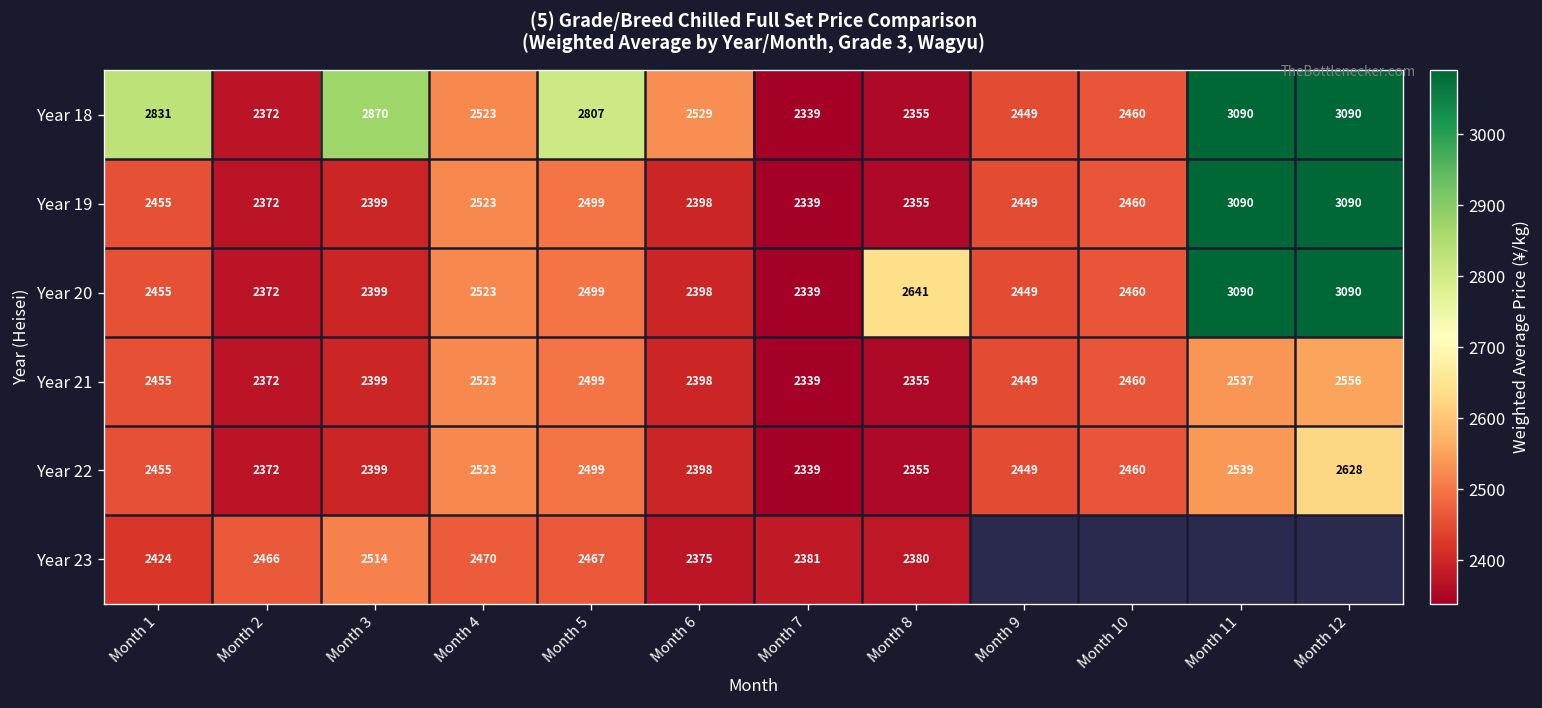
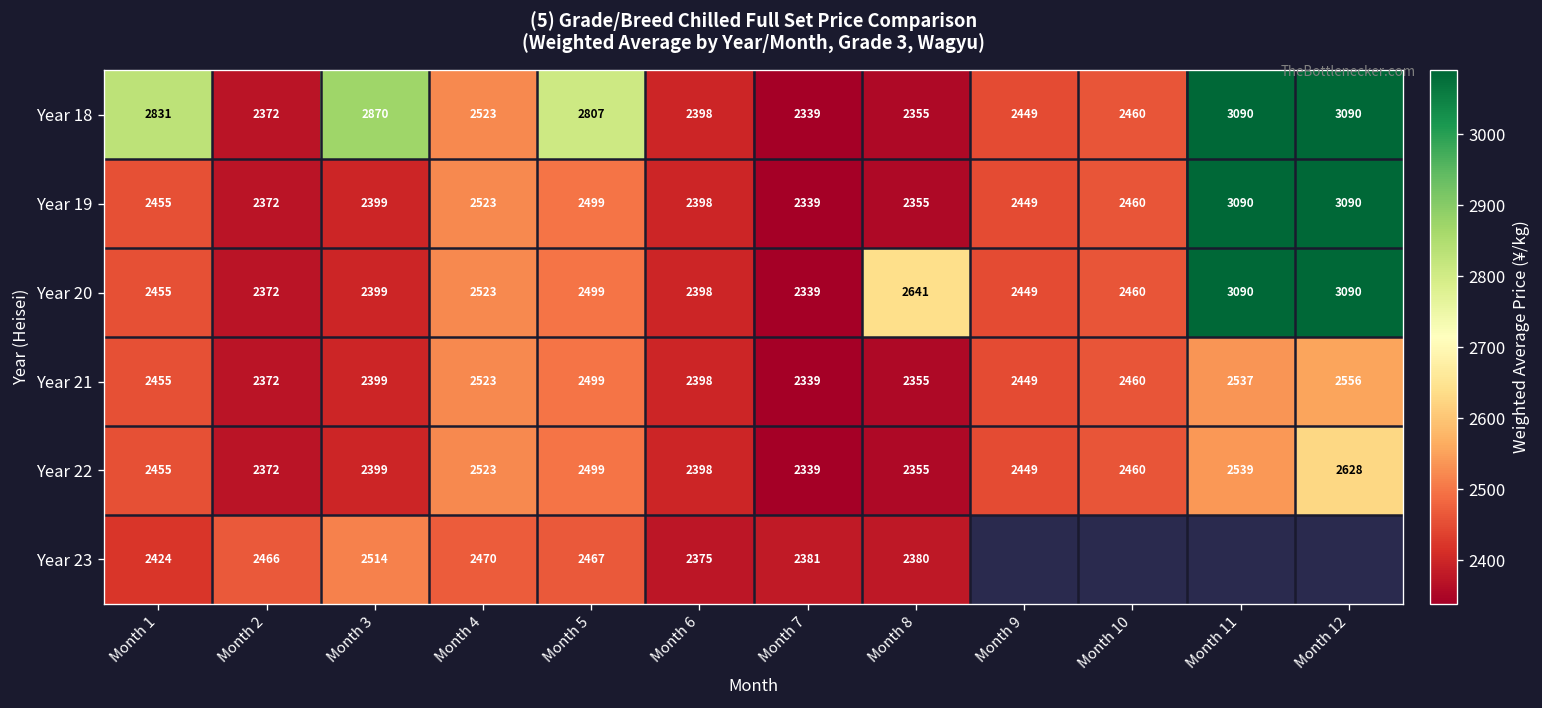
  {
    "Year 18": {
      "Month 1": 2831,
      "Month 2": 2372,
      "Month 3": 2870,
      "Month 4": 2523,
      "Month 5": 2807,
-     "Month 6": 2529,
+     "Month 6": 2398,
      "Month 7": 2339,
      "Month 8": 2355,
      "Month 9": 2449,
      "Month 10": 2460,
      "Month 11": 3090
    },
    "Year 19": {
      "Month 1": 2455,
      "Month 2": 2372,
      "Month 3": 2399,
      "Month 4": 2523,
      "Month 5": 2499,
      "Month 6": 2398,
      "Month 7": 2339,
      "Month 8": 2355,
      "Month 9": 2449,
      "Month 10": 2460,
      "Month 11": 3090,
      "Month 12": 3090
    },
    "Year 20": {
      "Month 1": 2455,
      "Month 2": 2372,
      "Month 3": 2399,
      "Month 4": 2523,
      "Month 5": 2499,
      "Month 6": 2398,
      "Month 7": 2339,
      "Month 8": 2641,
      "Month 9": 2449,
      "Month 10": 2460,
      "Month 11": 3090,
      "Month 12": 3090
    },
    "Year 21": {
      "Month 1": 2455,
      "Month 2": 2372,
      "Month 3": 2399,
      "Month 4": 2523,
      "Month 5": 2499,
      "Month 6": 2398,
      "Month 7": 2339,
      "Month 8": 2355,
      "Month 9": 2449,
      "Month 10": 2460,
      "Month 11": 2537,
      "Month 12": 2556
    },
    "Year 22": {
      "Month 1": 2455,
      "Month 2": 2372,
      "Month 3": 2399,
      "Month 4": 2523,
      "Month 5": 2499,
      "Month 6": 2398,
      "Month 7": 2339,
      "Month 8": 2355,
      "Month 9": 2449,
      "Month 10": 2460,
      "Month 11": 2539,
      "Month 12": 2628
    },
    "Year 23": {
      "Month 1": 2424,
      "Month 2": 2466,
      "Month 3": 2514,
      "Month 4": 2470,
      "Month 5": 2467,
      "Month 6": 2375,
      "Month 7": 2381,
      "Month 8": 2380
    }
  }
